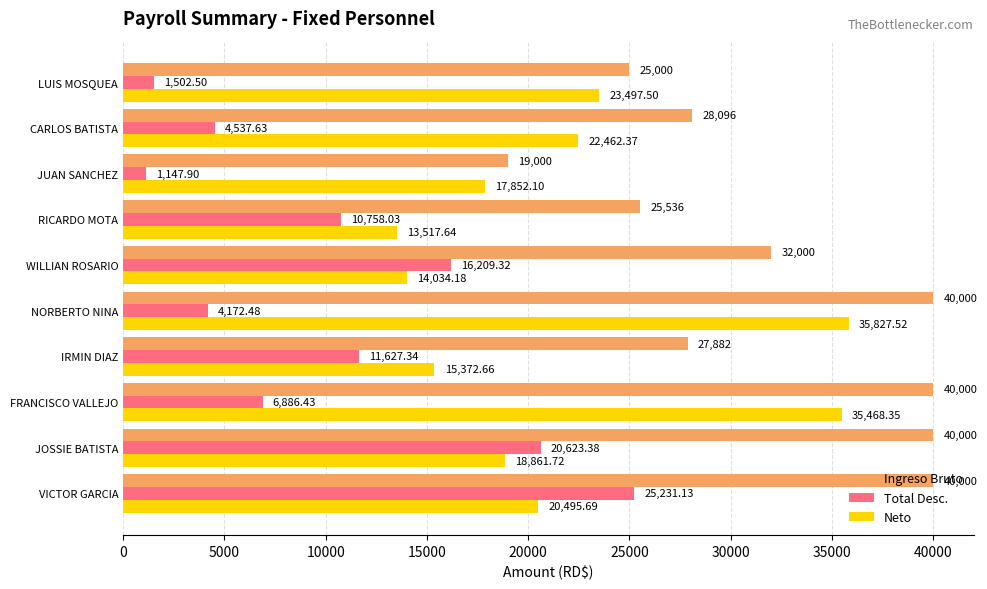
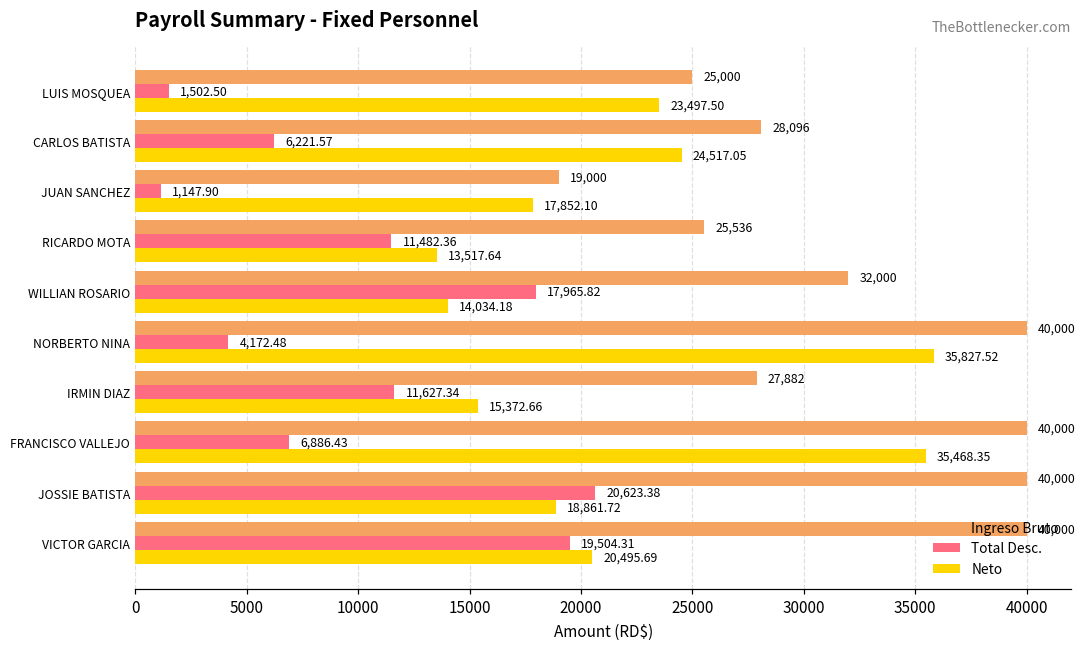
  {
    "Ingreso Bruto": {
      "LUIS MOSQUEA": "25,000",
      "CARLOS BATISTA": "28,096",
      "JUAN SANCHEZ": "19,000",
      "RICARDO MOTA": "25,536",
      "WILLIAN ROSARIO": "32,000",
      "NORBERTO NINA": "40,000",
      "IRMIN DIAZ": "27,882",
      "FRANCISCO VALLEJO": "40,000",
      "JOSSIE BATISTA": "40,000",
      "VICTOR GARCIA": "40,000"
    },
    "Total Desc.": {
      "LUIS MOSQUEA": "1,502.50",
-     "CARLOS BATISTA": "4,537.63",
+     "CARLOS BATISTA": "6,221.57",
      "JUAN SANCHEZ": "1,147.90",
-     "RICARDO MOTA": "10,758.03",
-     "WILLIAN ROSARIO": "16,209.32",
+     "RICARDO MOTA": "11,482.36",
+     "WILLIAN ROSARIO": "17,965.82",
      "NORBERTO NINA": "4,172.48",
      "IRMIN DIAZ": "11,627.34",
      "FRANCISCO VALLEJO": "6,886.43",
      "JOSSIE BATISTA": "20,623.38",
-     "VICTOR GARCIA": "25,231.13"
+     "VICTOR GARCIA": "19,504.31"
    },
    "Neto": {
      "LUIS MOSQUEA": "23,497.50",
-     "CARLOS BATISTA": "22,462.37",
+     "CARLOS BATISTA": "24,517.05",
      "JUAN SANCHEZ": "17,852.10",
      "RICARDO MOTA": "13,517.64",
      "WILLIAN ROSARIO": "14,034.18",
      "NORBERTO NINA": "35,827.52",
      "IRMIN DIAZ": "15,372.66",
      "FRANCISCO VALLEJO": "35,468.35",
      "JOSSIE BATISTA": "18,861.72",
      "VICTOR GARCIA": "20,495.69"
    }
  }
